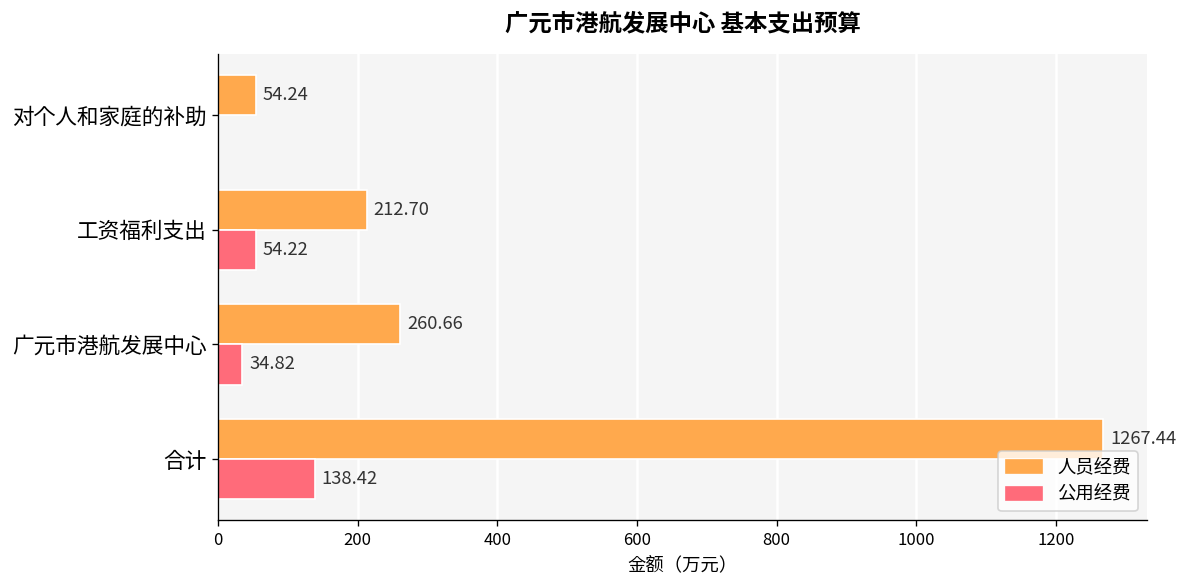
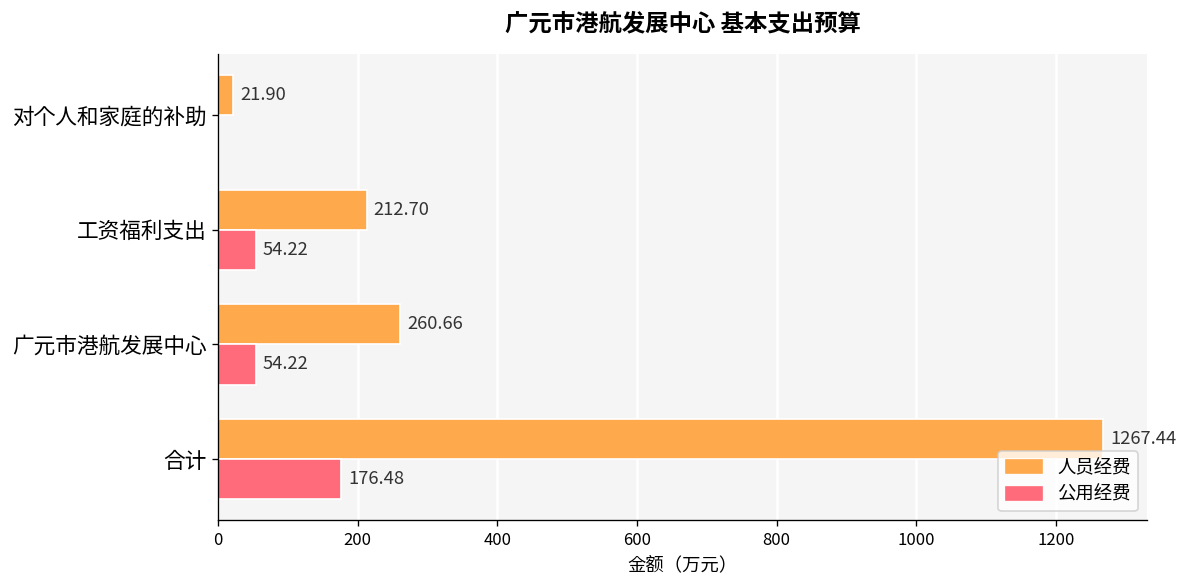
  {
    "人员经费": {
-     "对个人和家庭的补助": 54.24,
+     "对个人和家庭的补助": 21.90,
      "工资福利支出": 212.70,
      "广元市港航发展中心": 260.66
    },
    "公用经费": {
      "工资福利支出": 54.22,
-     "广元市港航发展中心": 34.82,
-     "合计": 138.42
+     "广元市港航发展中心": 54.22,
+     "合计": 176.48
    }
  }
